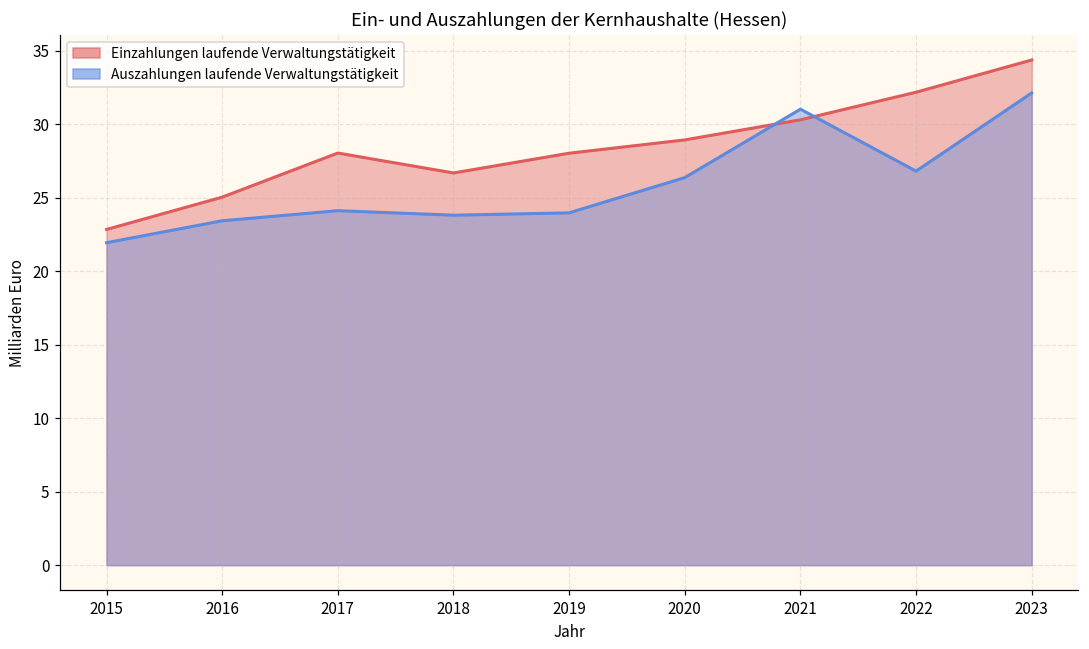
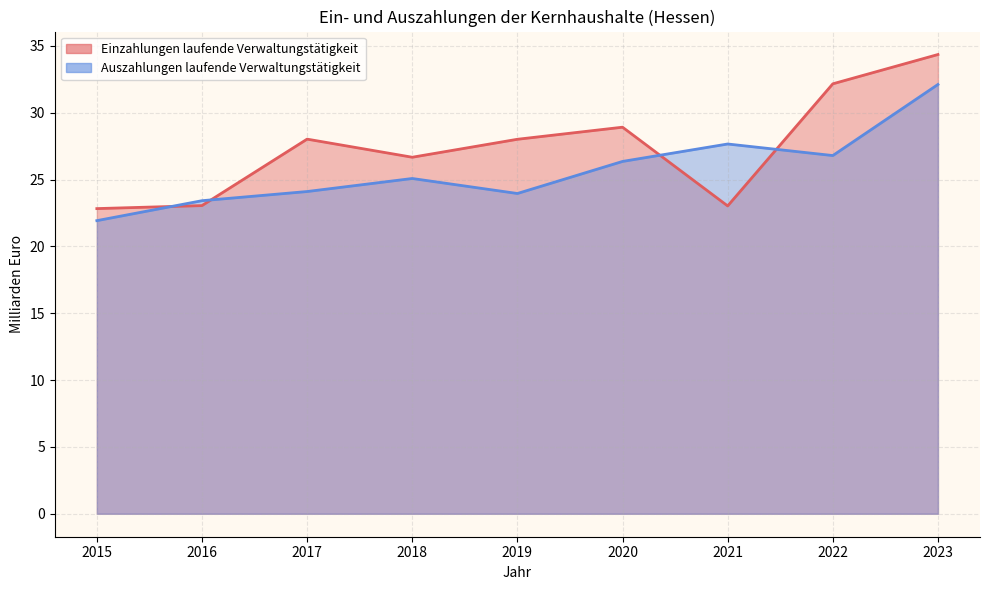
  {
    "Einzahlungen laufende Verwaltungstätigkeit": {
      "2015": 22.8,
-     "2016": 25.0,
+     "2016": 23.1,
      "2017": 28.0,
      "2018": 26.7,
      "2019": 28.0,
      "2020": 28.9,
-     "2021": 30.3,
+     "2021": 23.0,
      "2022": 32.2,
      "2023": 34.4
    },
    "Auszahlungen laufende Verwaltungstätigkeit": {
      "2015": 21.9,
      "2016": 23.4,
      "2017": 24.1,
-     "2018": 23.8,
+     "2018": 25.1,
      "2019": 24.0,
      "2020": 26.4,
-     "2021": 31.0,
+     "2021": 27.7,
      "2022": 26.8,
      "2023": 32.1
    }
  }
